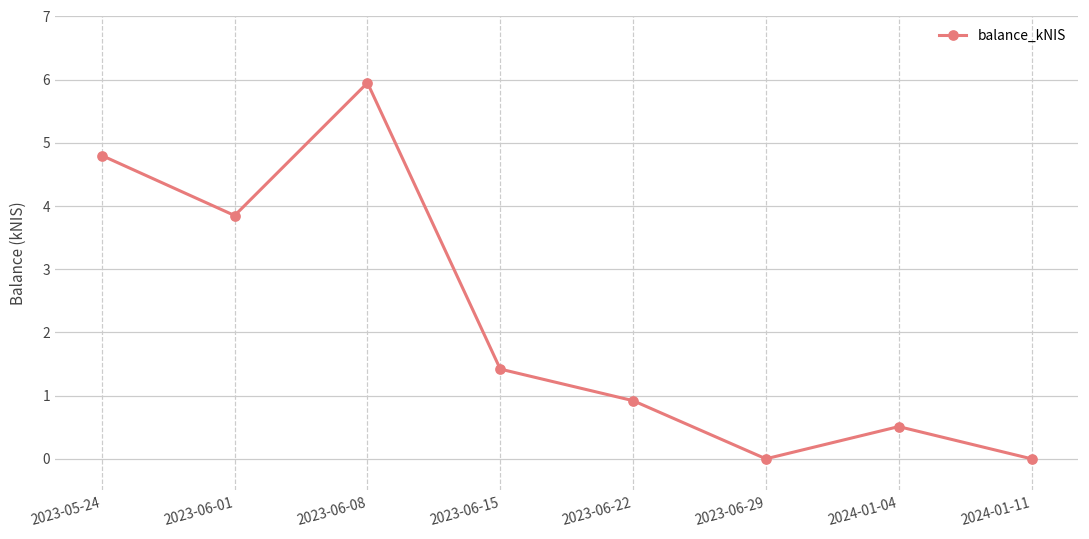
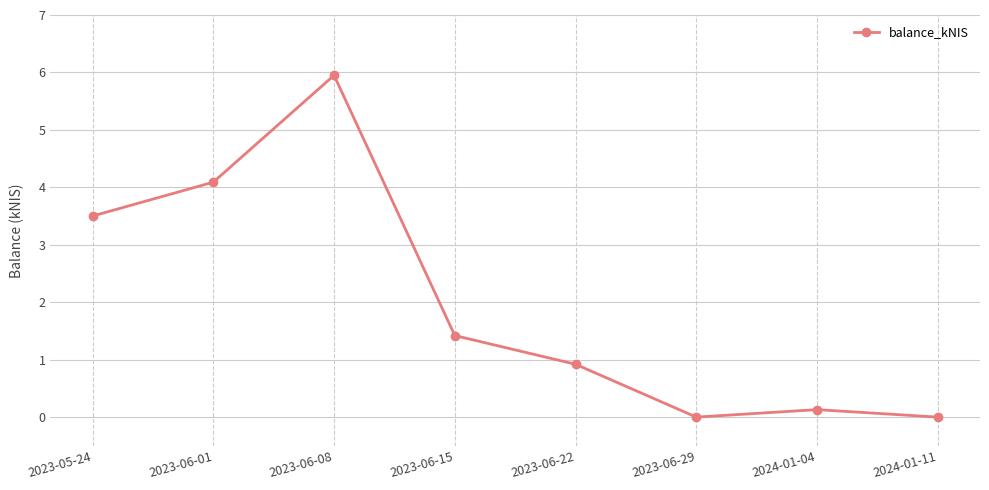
  {
-   "2023-05-24": 4.8,
-   "2023-06-01": 3.9,
+   "2023-05-24": 3.5,
+   "2023-06-01": 4.1,
    "2023-06-08": 6.0,
    "2023-06-15": 1.4,
    "2023-06-22": 0.9,
    "2023-06-29": 0.0,
-   "2024-01-04": 0.5,
+   "2024-01-04": 0.1,
    "2024-01-11": 0.0
  }
